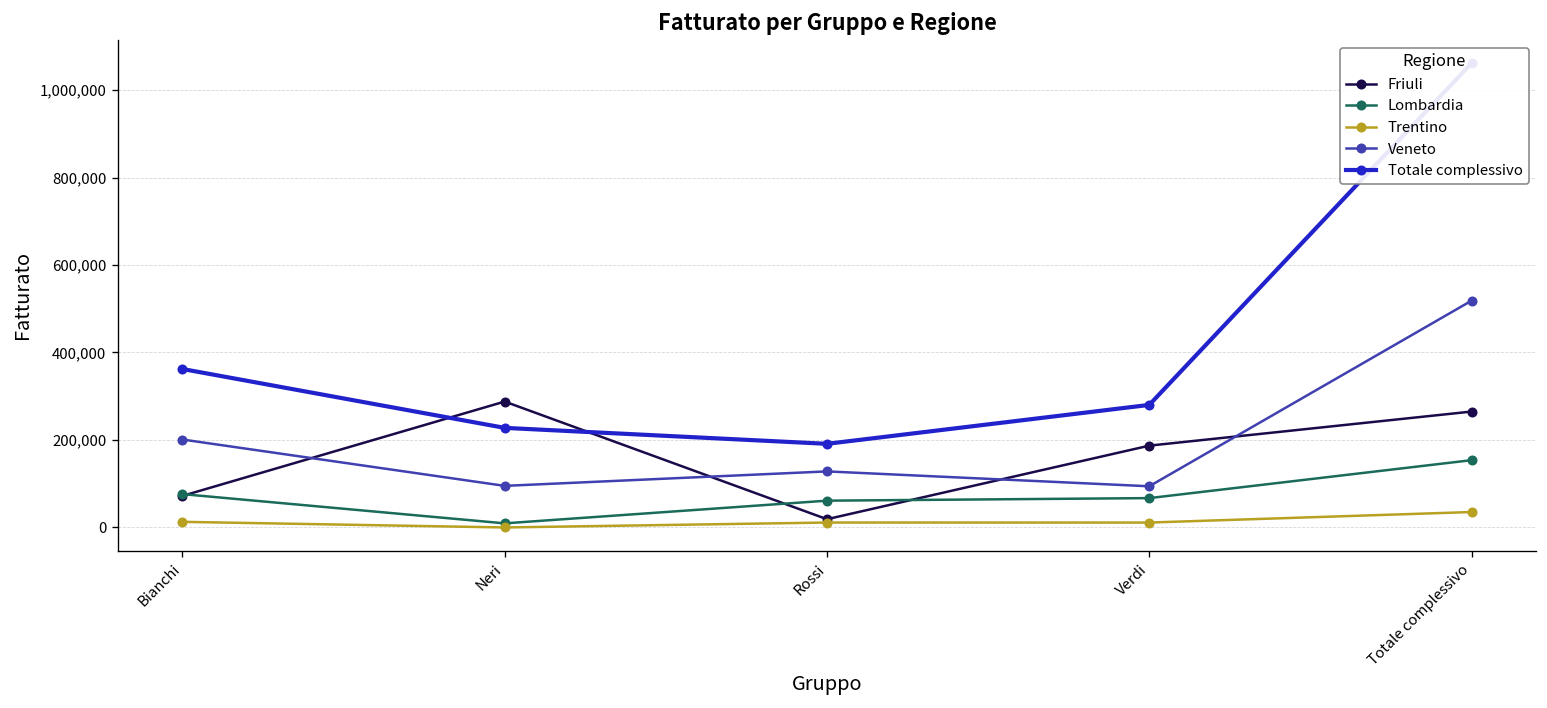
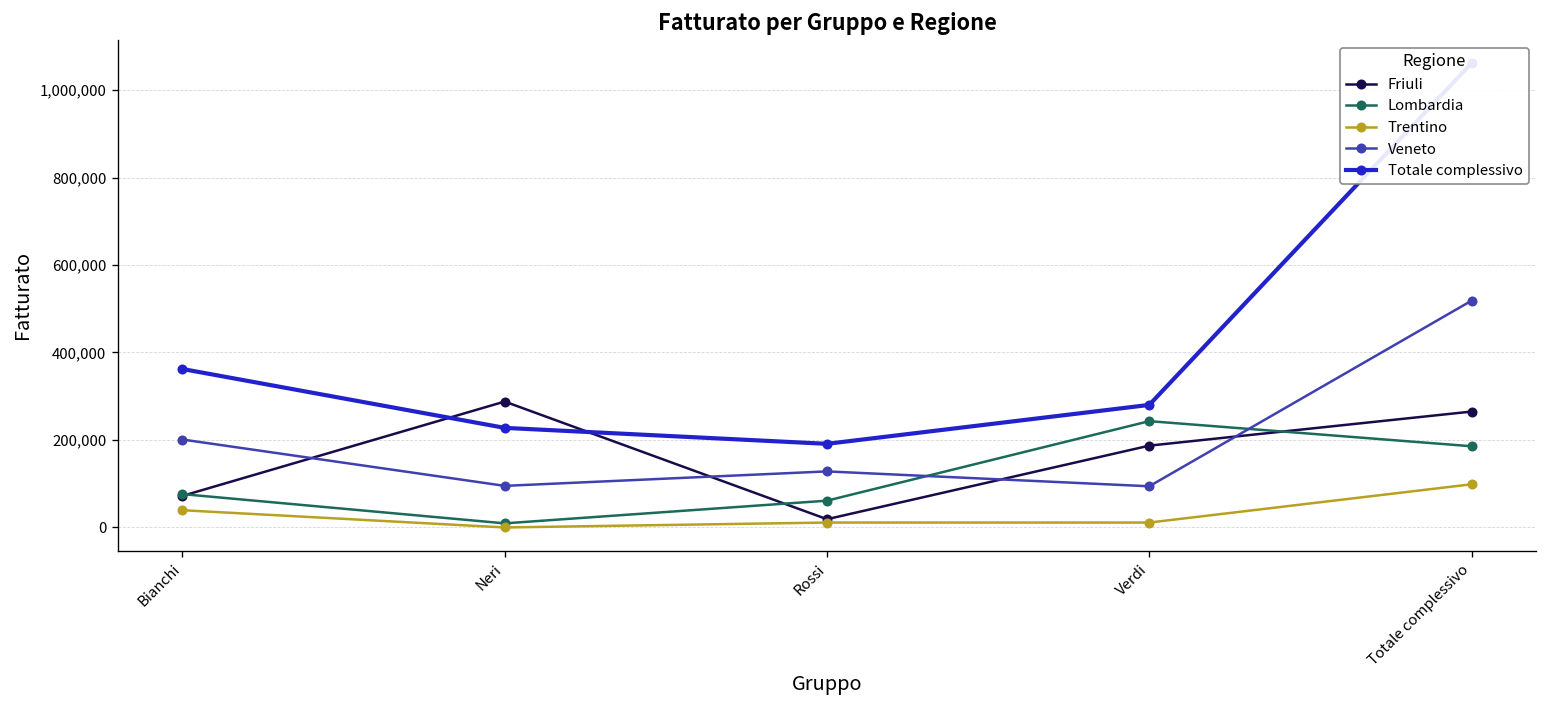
  {
    "Friuli": {
      "Neri": "290,000",
      "Rossi": "20,000",
      "Verdi": "190,000",
      "Totale complessivo": "260,000"
    },
    "Lombardia": {
      "Neri": "10,000",
      "Rossi": "60,000",
-     "Verdi": "70,000",
-     "Totale complessivo": "150,000"
+     "Verdi": "240,000",
+     "Totale complessivo": "190,000"
    },
    "Trentino": {
-     "Bianchi": "10,000",
+     "Bianchi": "40,000",
      "Neri": "0",
      "Rossi": "10,000",
      "Verdi": "10,000",
-     "Totale complessivo": "40,000"
+     "Totale complessivo": "100,000"
    }
  }
